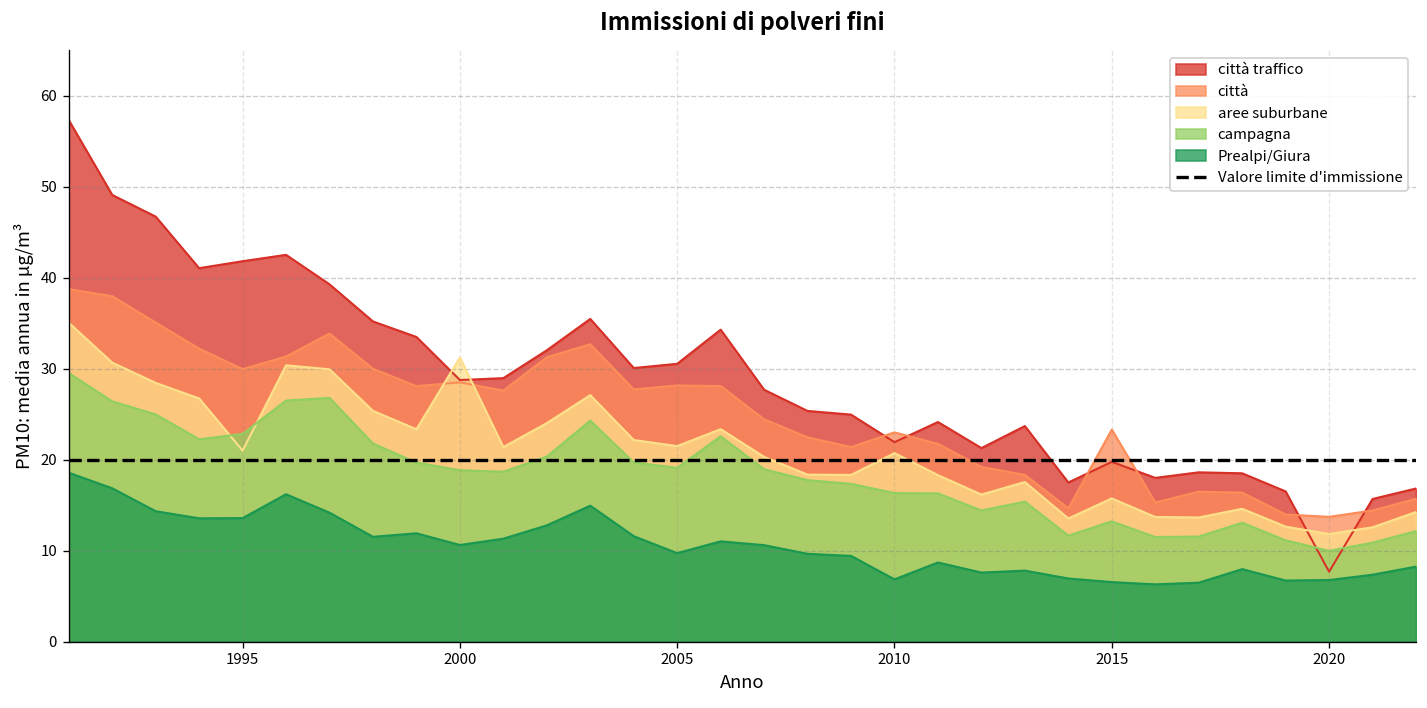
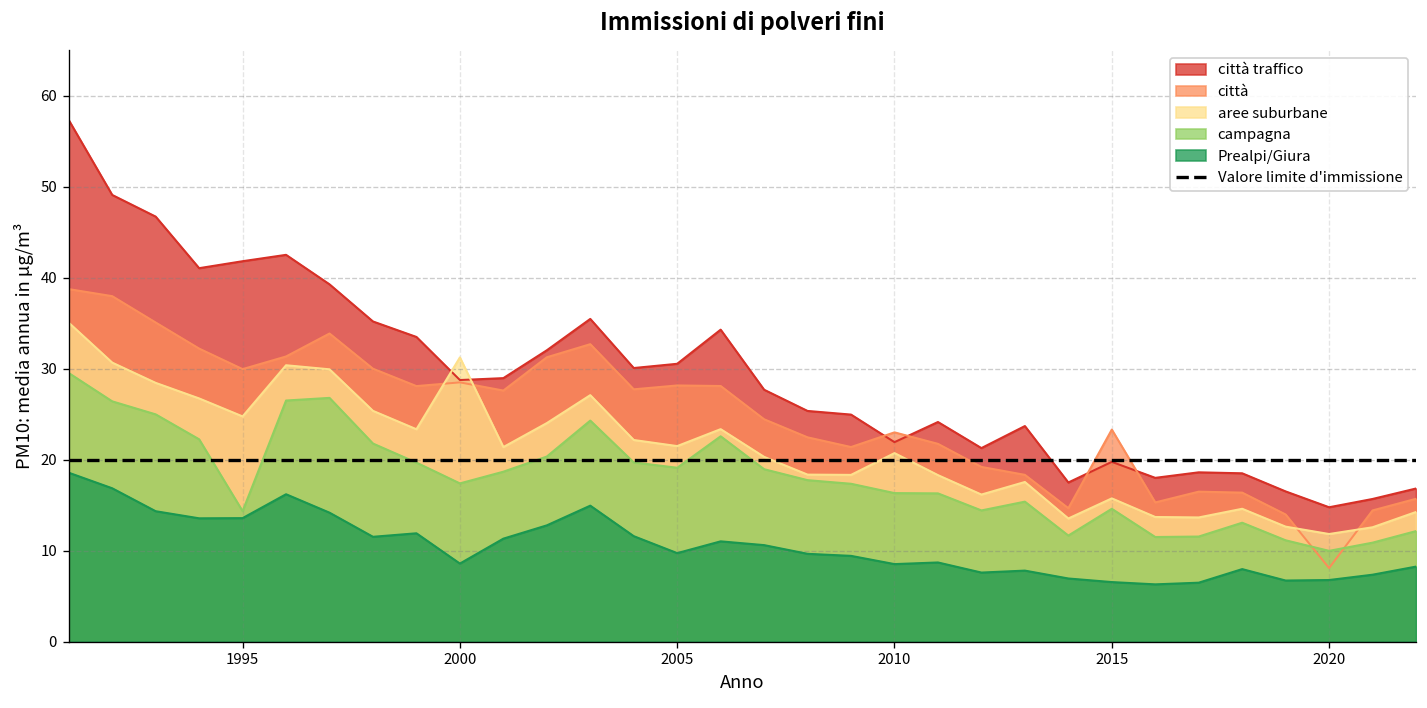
  {
    "città traffico": {
      "1995": 42,
      "2005": 31,
      "2010": 22,
-     "2020": 8
+     "2020": 15
    },
    "città": {
      "1995": 30,
      "2005": 28,
      "2010": 23,
      "2015": 23,
-     "2020": 14
+     "2020": 8
    },
    "aree suburbane": {
-     "1995": 21,
+     "1995": 25,
      "2000": 31,
      "2005": 21,
      "2010": 21,
      "2015": 16,
      "2020": 12
    },
    "campagna": {
-     "1995": 23,
-     "2000": 19,
+     "1995": 14,
+     "2000": 17,
      "2005": 19,
      "2010": 16,
-     "2015": 13,
+     "2015": 15,
      "2020": 10
    },
    "Prealpi/Giura": {
      "1995": 14,
-     "2000": 11,
+     "2000": 9,
      "2005": 10,
-     "2010": 7,
+     "2010": 9,
      "2015": 7,
      "2020": 7
    },
    "Valore limite d'immissione": {
      "1995": 20,
      "2000": 20,
      "2005": 20,
      "2010": 20,
      "2020": 20
    }
  }
